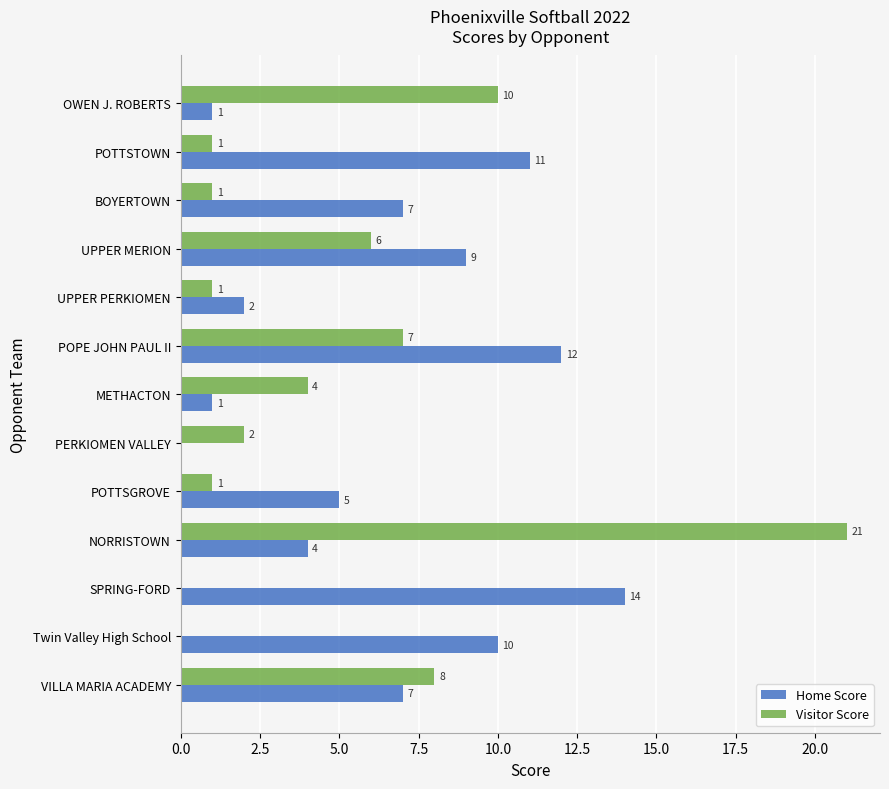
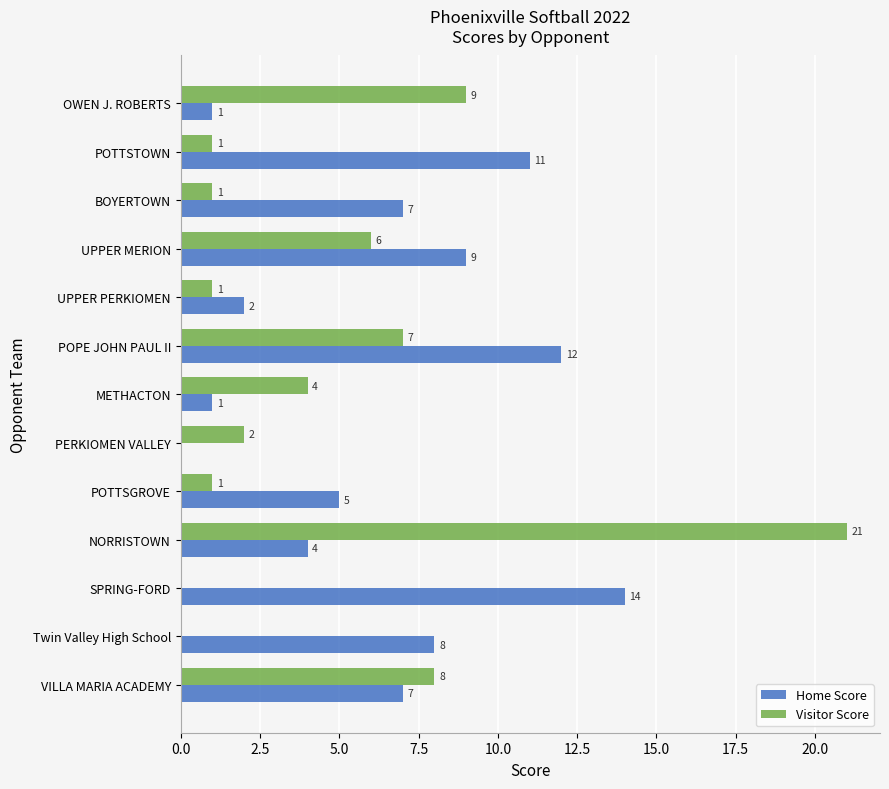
  {
    "Home Score": {
      "OWEN J. ROBERTS": 1,
      "POTTSTOWN": 11,
      "BOYERTOWN": 7,
      "UPPER MERION": 9,
      "UPPER PERKIOMEN": 2,
      "POPE JOHN PAUL II": 12,
      "METHACTON": 1,
      "POTTSGROVE": 5,
      "NORRISTOWN": 4,
      "SPRING-FORD": 14,
-     "Twin Valley High School": 10,
+     "Twin Valley High School": 8,
      "VILLA MARIA ACADEMY": 7
    },
    "Visitor Score": {
-     "OWEN J. ROBERTS": 10,
+     "OWEN J. ROBERTS": 9,
      "POTTSTOWN": 1,
      "BOYERTOWN": 1,
      "UPPER MERION": 6,
      "UPPER PERKIOMEN": 1,
      "POPE JOHN PAUL II": 7,
      "METHACTON": 4,
      "PERKIOMEN VALLEY": 2,
      "POTTSGROVE": 1,
      "NORRISTOWN": 21,
      "VILLA MARIA ACADEMY": 8
    }
  }
